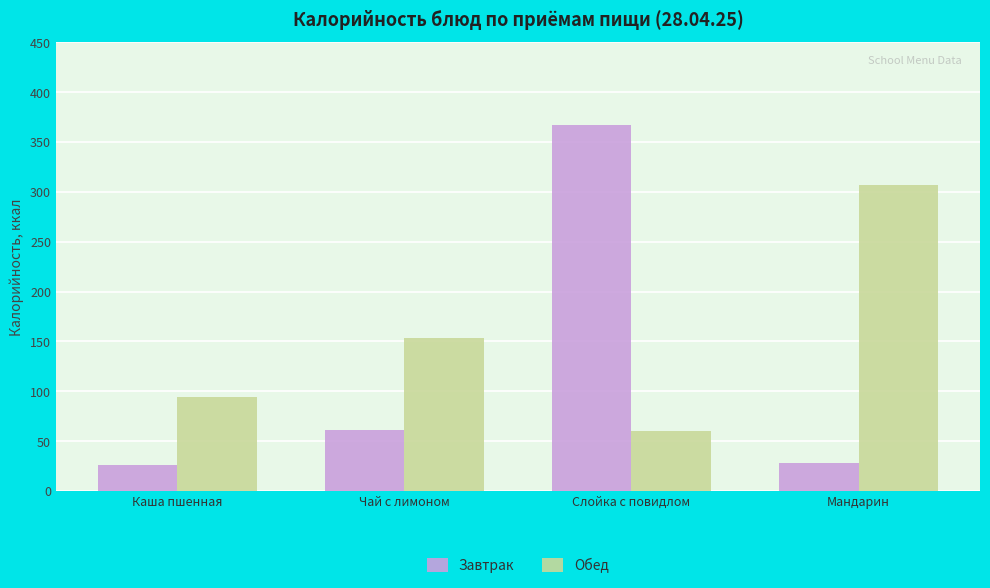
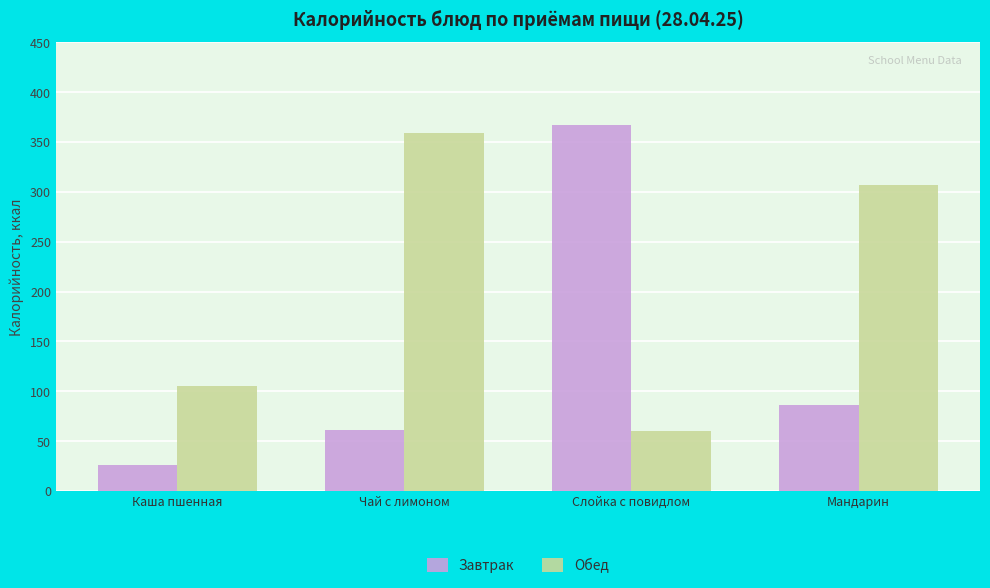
  {
    "Завтрак": {
      "Каша пшенная": 30,
      "Чай с лимоном": 60,
      "Слойка с повидлом": 370,
-     "Мандарин": 30
+     "Мандарин": 90
    },
    "Обед": {
-     "Каша пшенная": 90,
-     "Чай с лимоном": 150,
+     "Каша пшенная": 110,
+     "Чай с лимоном": 360,
      "Слойка с повидлом": 60,
      "Мандарин": 310
    }
  }
